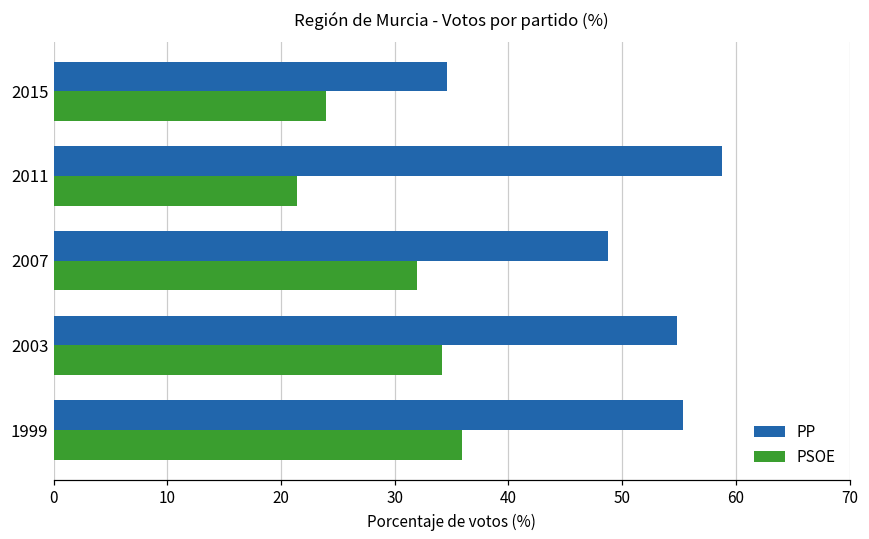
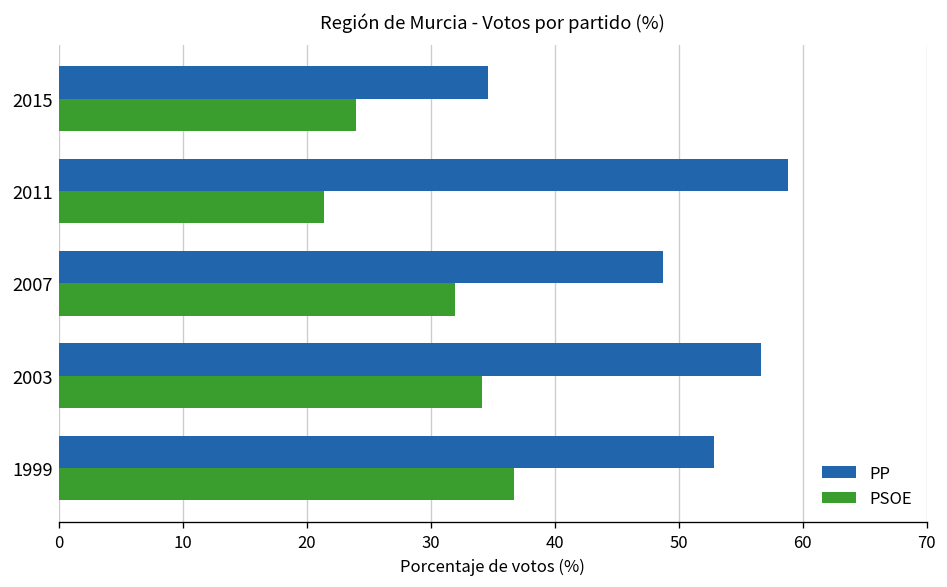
  {
    "PP": {
      "2015": 34.6,
      "2011": 58.8,
      "2007": 48.7,
-     "2003": 54.8,
-     "1999": 55.3
+     "2003": 56.7,
+     "1999": 52.8
    },
    "PSOE": {
      "2015": 23.9,
      "2011": 21.4,
      "2007": 32.0,
      "2003": 34.1,
-     "1999": 35.9
+     "1999": 36.7
    }
  }
